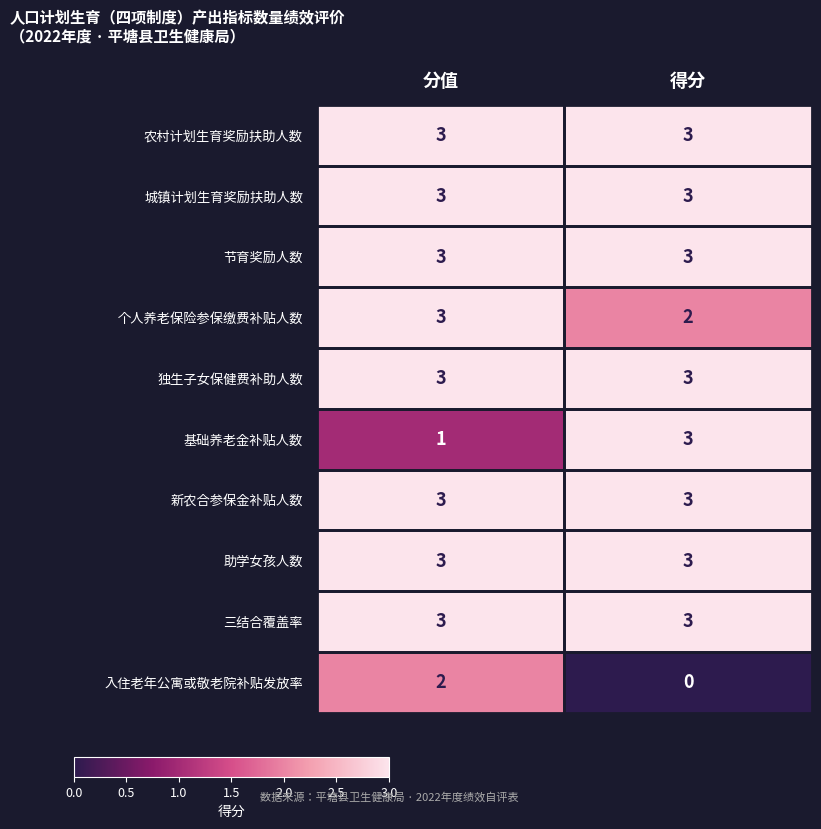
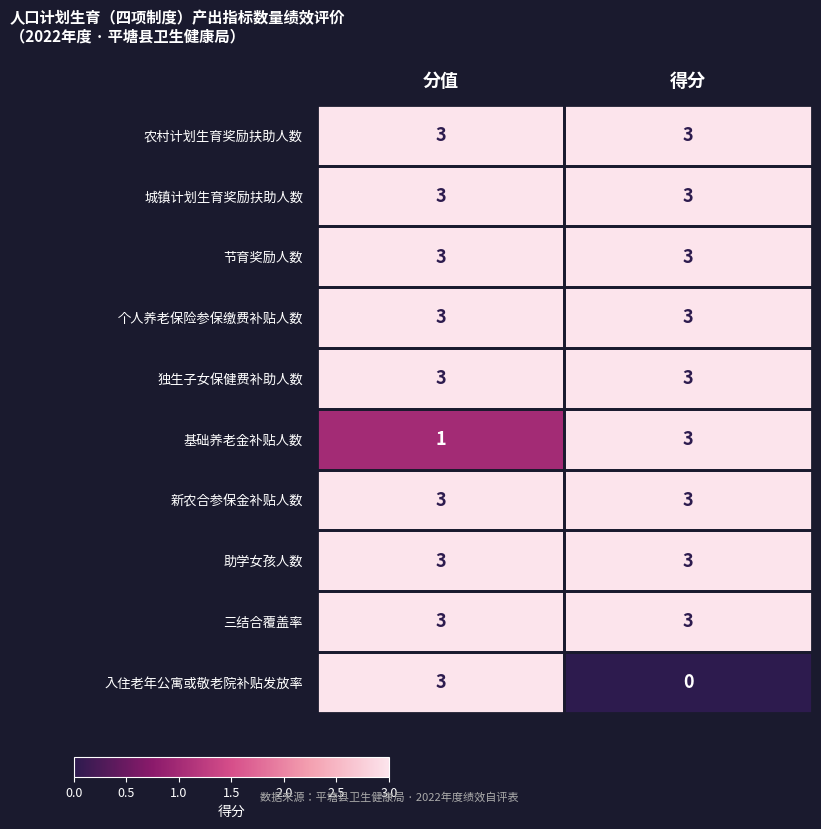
  {
    "农村计划生育奖励扶助人数": {
      "分值": 3,
      "得分": 3
    },
    "城镇计划生育奖励扶助人数": {
      "分值": 3,
      "得分": 3
    },
    "节育奖励人数": {
      "分值": 3,
      "得分": 3
    },
    "个人养老保险参保缴费补贴人数": {
      "分值": 3,
-     "得分": 2
+     "得分": 3
    },
    "独生子女保健费补助人数": {
      "分值": 3,
      "得分": 3
    },
    "基础养老金补贴人数": {
      "分值": 1,
      "得分": 3
    },
    "新农合参保金补贴人数": {
      "分值": 3,
      "得分": 3
    },
    "助学女孩人数": {
      "分值": 3,
      "得分": 3
    },
    "三结合覆盖率": {
      "分值": 3,
      "得分": 3
    },
    "入住老年公寓或敬老院补贴发放率": {
-     "分值": 2,
+     "分值": 3,
      "得分": 0
    }
  }
